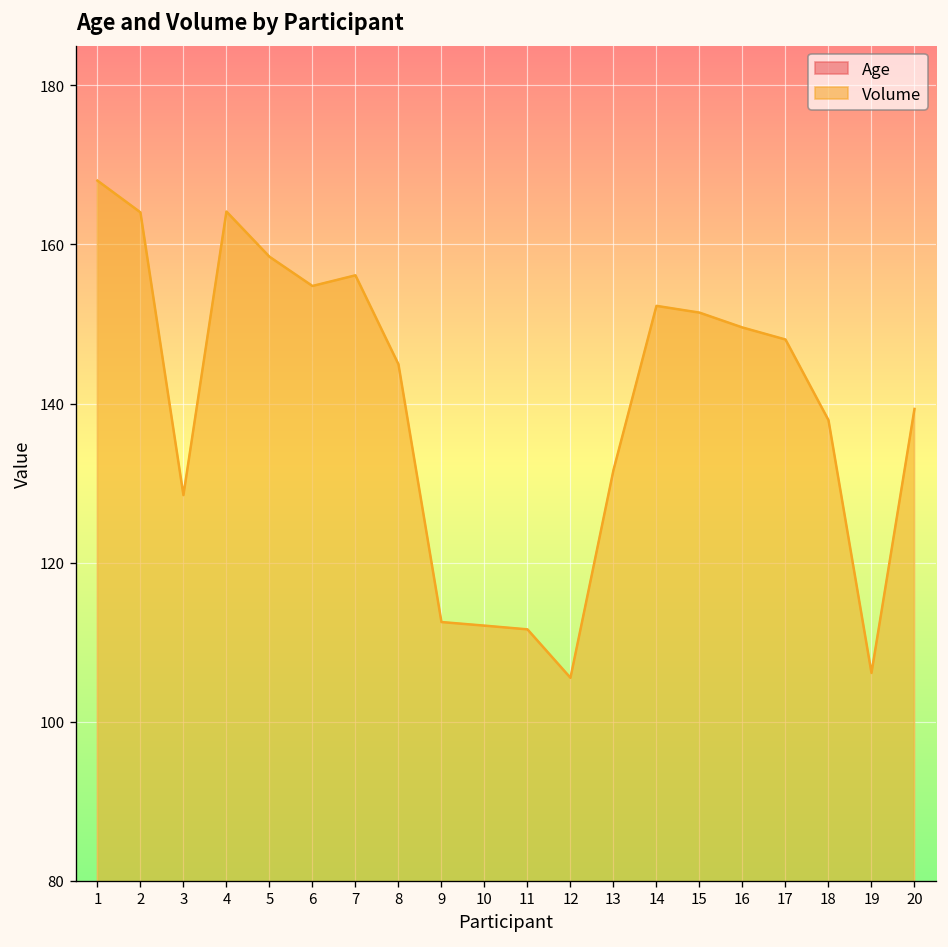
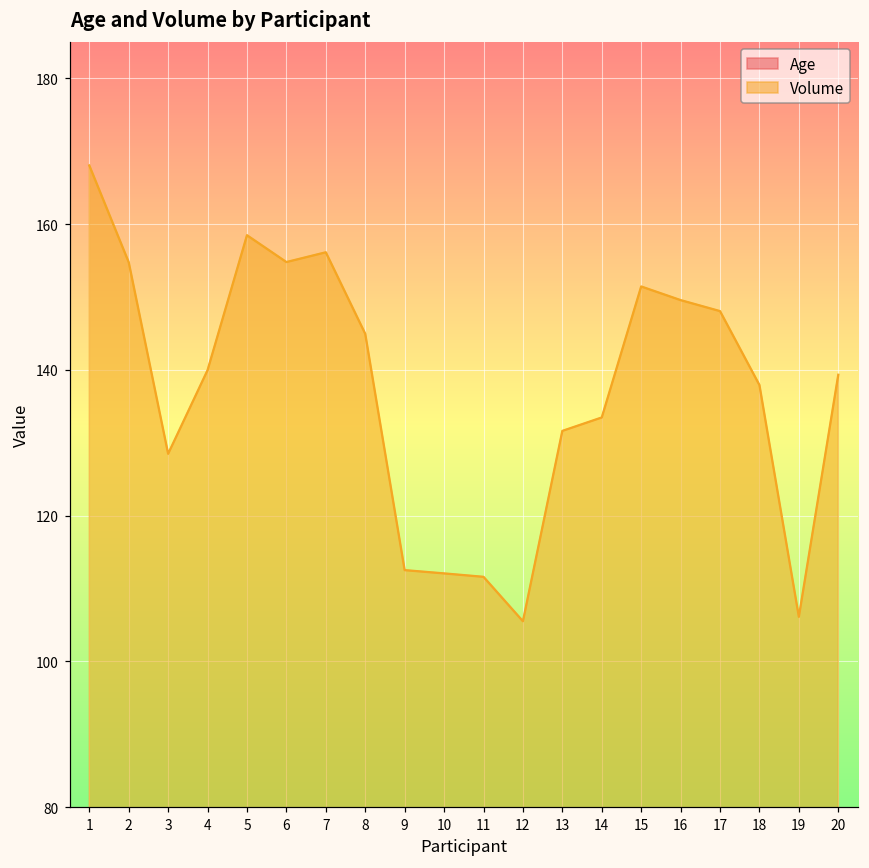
  {
    "Volume": {
      "1": 168,
-     "2": 164,
+     "2": 155,
      "3": 128,
-     "4": 164,
+     "4": 140,
      "5": 158,
      "6": 155,
      "7": 156,
      "8": 145,
      "9": 113,
      "10": 112,
      "11": 112,
      "12": 106,
      "13": 132,
-     "14": 152,
+     "14": 133,
      "15": 151,
      "16": 150,
      "17": 148,
      "18": 138,
      "19": 106,
      "20": 139
    }
  }
